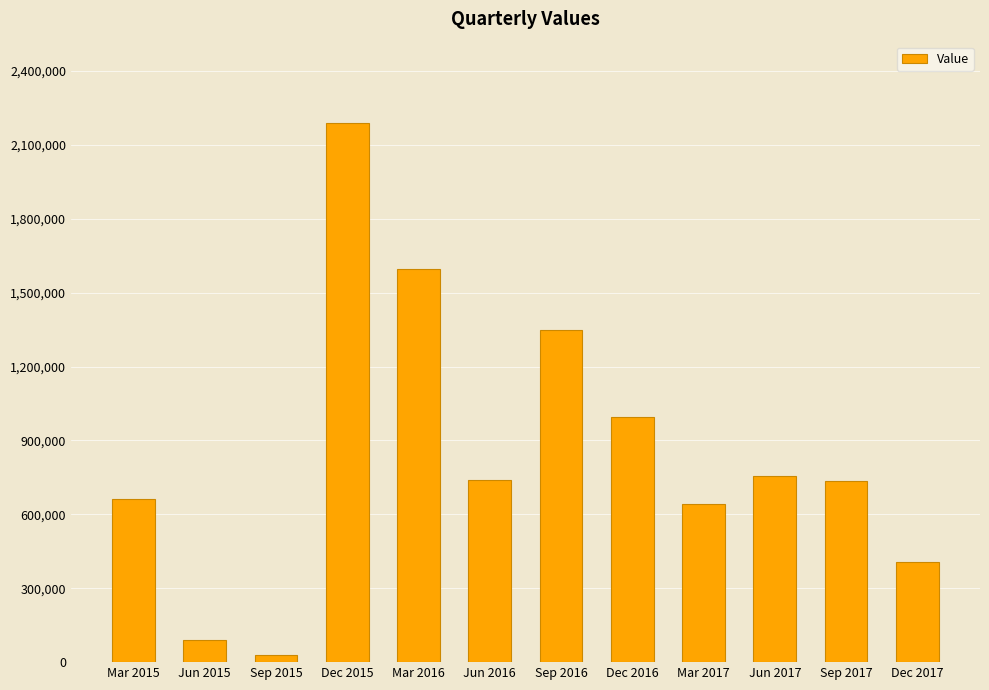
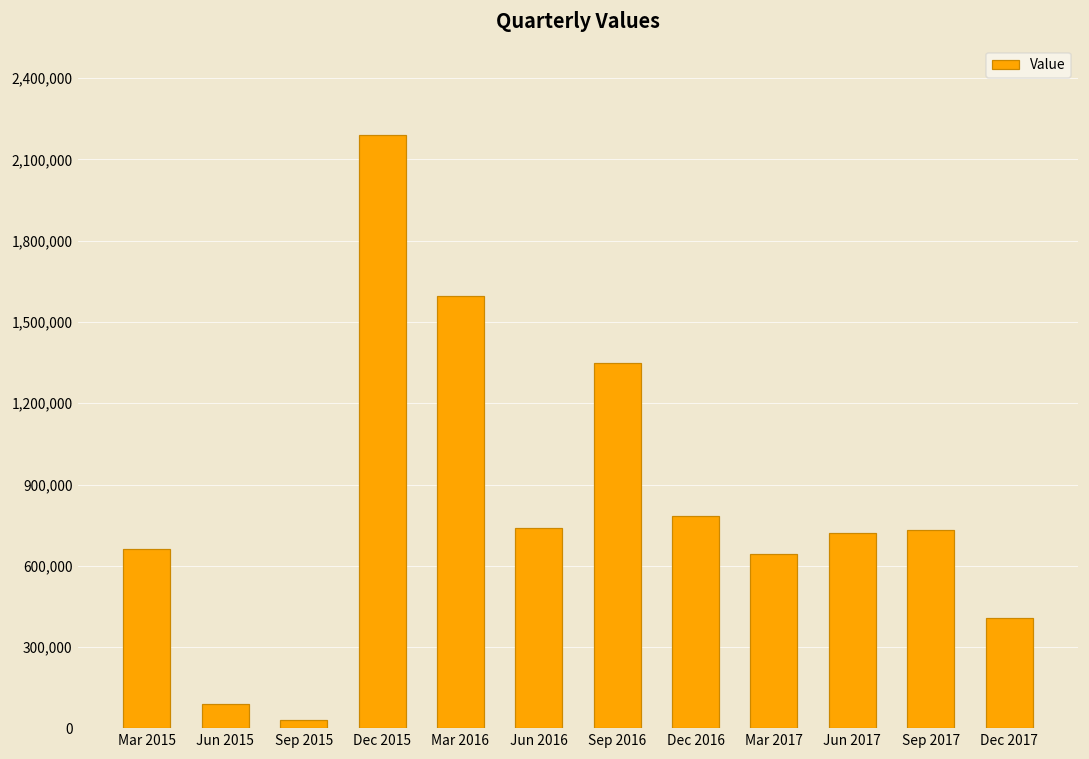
  {
    "Mar 2015": "660,000",
    "Jun 2015": "90,000",
    "Sep 2015": "30,000",
    "Dec 2015": "2,190,000",
    "Mar 2016": "1,590,000",
    "Jun 2016": "740,000",
    "Sep 2016": "1,350,000",
-   "Dec 2016": "1,000,000",
+   "Dec 2016": "780,000",
    "Mar 2017": "640,000",
-   "Jun 2017": "750,000",
+   "Jun 2017": "720,000",
    "Sep 2017": "730,000",
    "Dec 2017": "410,000"
  }
